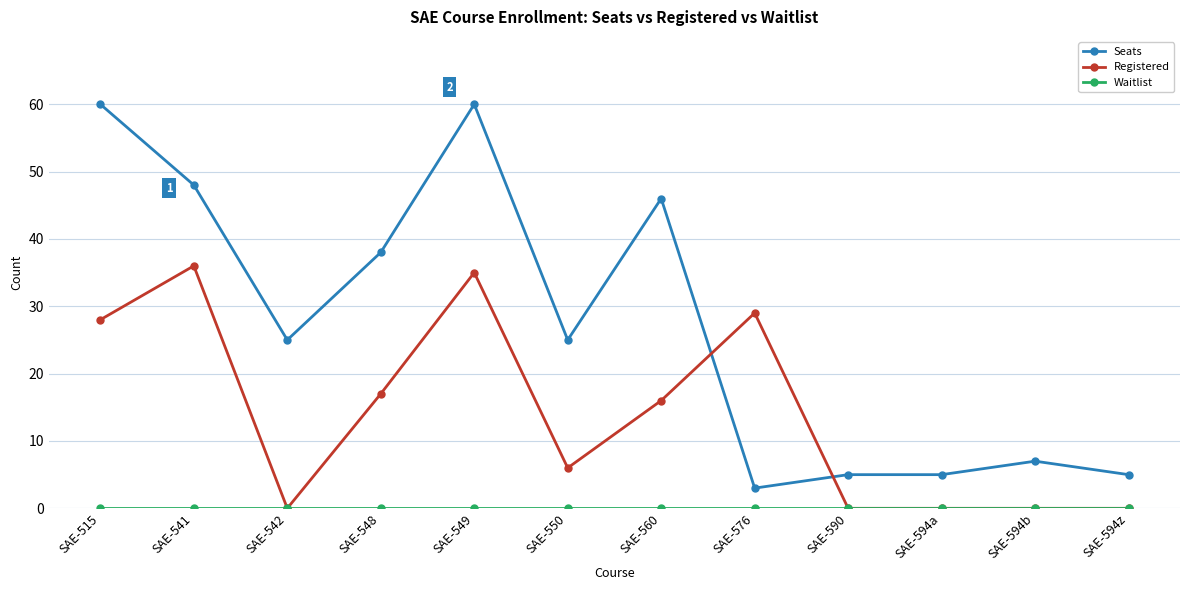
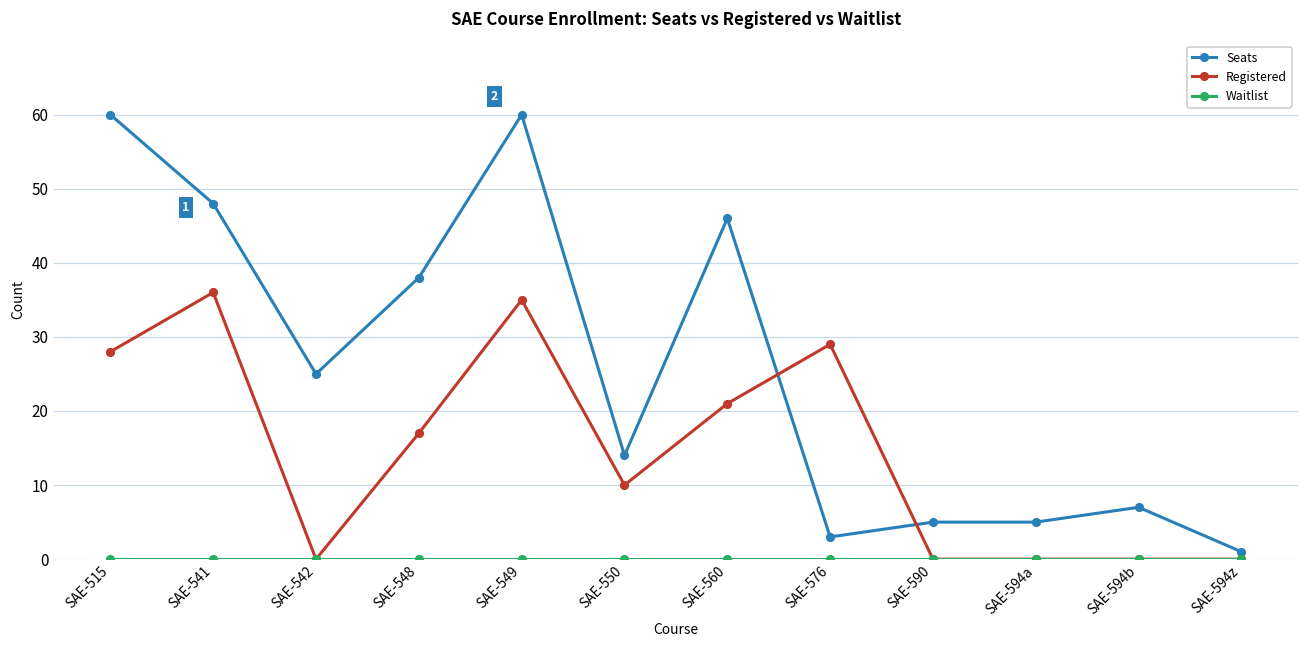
  {
    "Seats": {
      "SAE-515": 60,
      "SAE-542": 25,
      "SAE-548": 38,
-     "SAE-550": 25,
+     "SAE-550": 14,
      "SAE-560": 46,
      "SAE-576": 3,
      "SAE-590": 5,
      "SAE-594a": 5,
      "SAE-594b": 7,
-     "SAE-594z": 5
+     "SAE-594z": 1
    },
    "Registered": {
      "SAE-515": 28,
      "SAE-541": 36,
      "SAE-548": 17,
      "SAE-549": 35,
-     "SAE-550": 6,
-     "SAE-560": 16,
+     "SAE-550": 10,
+     "SAE-560": 21,
      "SAE-576": 29
    },
    "Waitlist": {
      "SAE-515": 0,
      "SAE-541": 0,
      "SAE-548": 0,
      "SAE-549": 0,
      "SAE-550": 0,
      "SAE-560": 0,
      "SAE-576": 0
    }
  }
